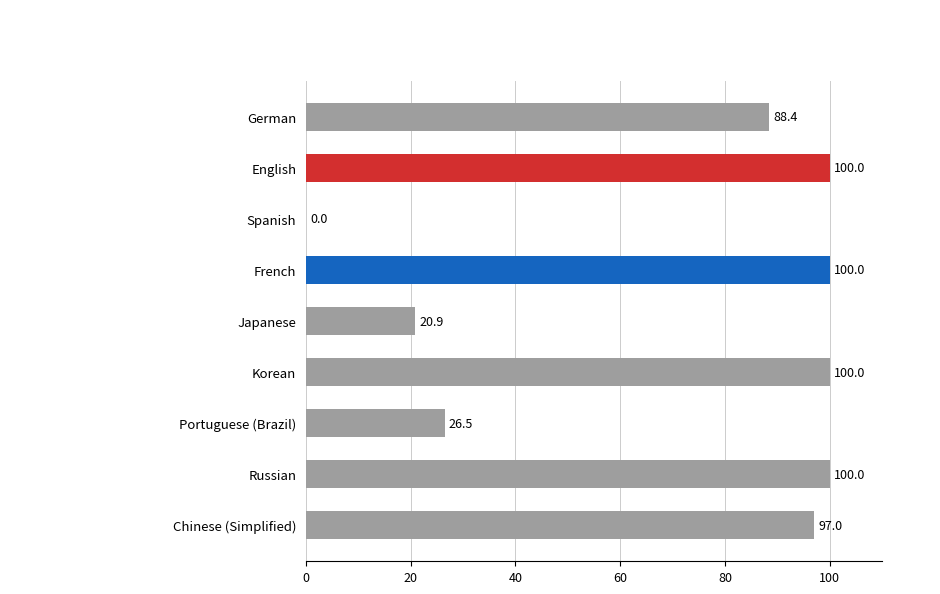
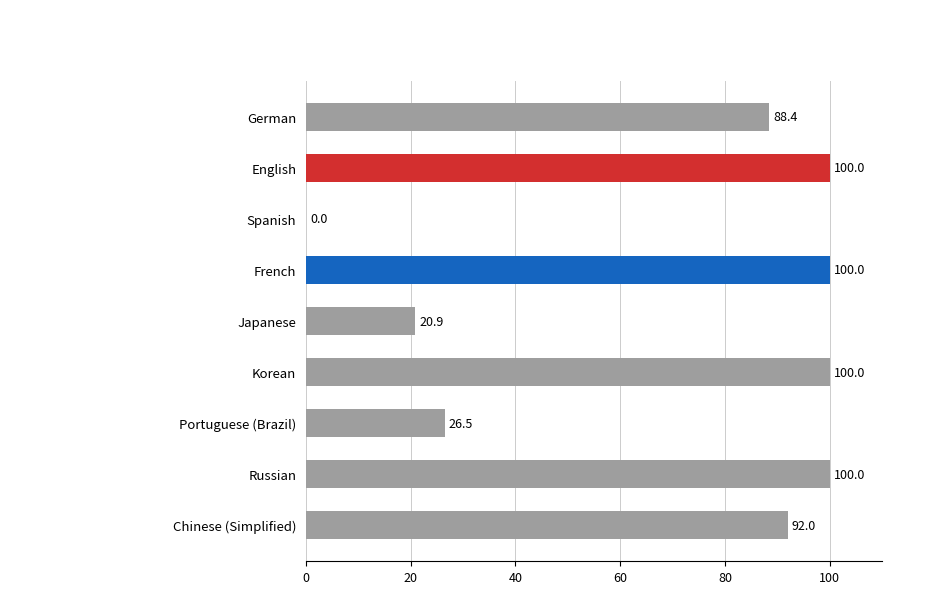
  {
    "German": 88.4,
    "English": 100.0,
    "Spanish": 0.0,
    "French": 100.0,
    "Japanese": 20.9,
    "Korean": 100.0,
    "Portuguese (Brazil)": 26.5,
    "Russian": 100.0,
-   "Chinese (Simplified)": 97.0
+   "Chinese (Simplified)": 92.0
  }
